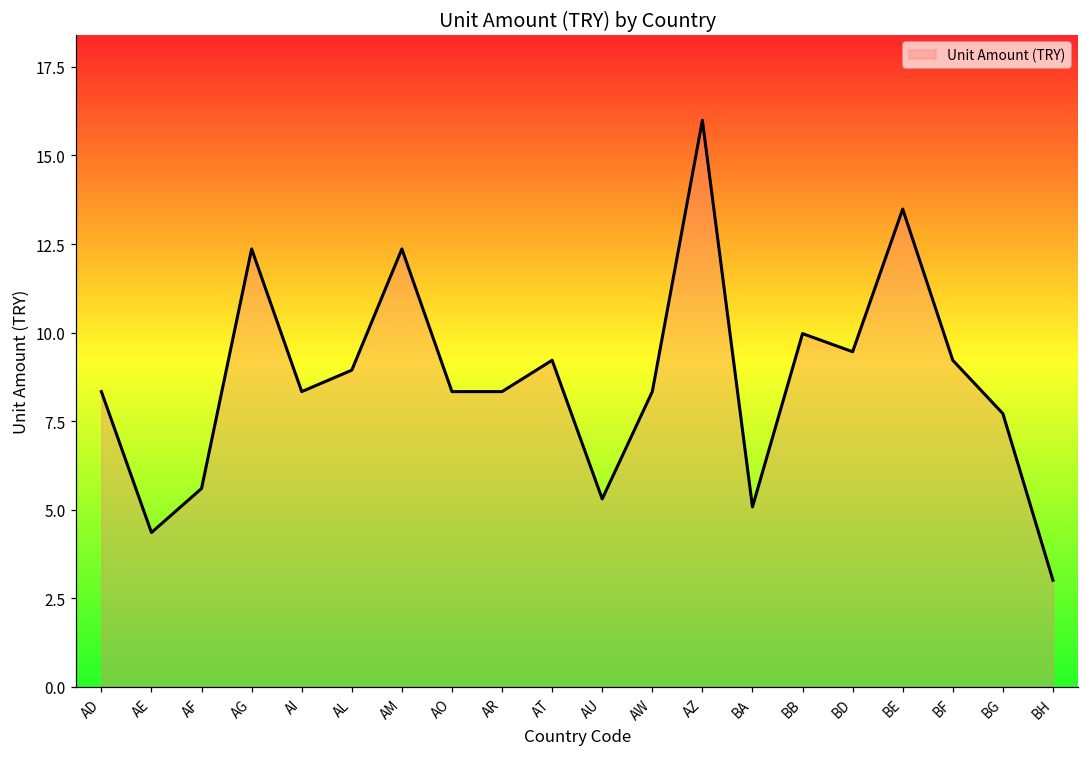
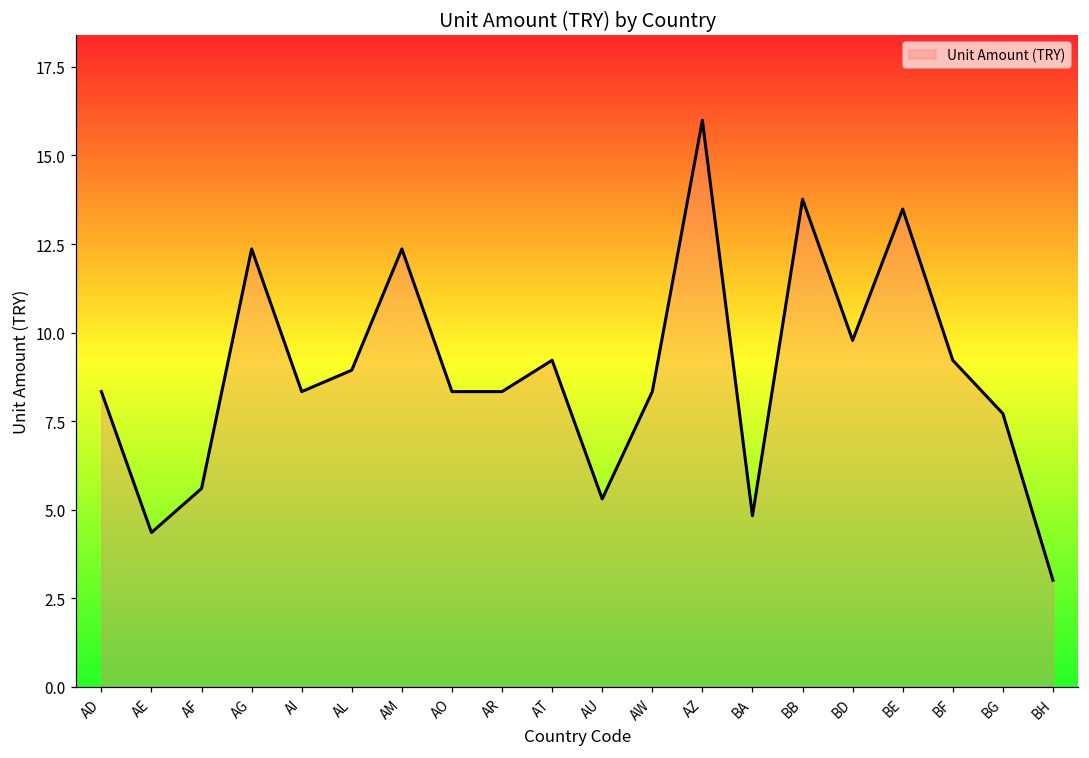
  {
    "AD": 8.3,
    "AE": 4.4,
    "AF": 5.6,
    "AG": 12.4,
    "AI": 8.3,
    "AL": 8.9,
    "AM": 12.4,
    "AO": 8.3,
    "AR": 8.3,
    "AT": 9.2,
    "AU": 5.3,
    "AW": 8.3,
    "AZ": 16.0,
-   "BA": 5.1,
-   "BB": 10.0,
-   "BD": 9.5,
+   "BA": 4.8,
+   "BB": 13.8,
+   "BD": 9.8,
    "BE": 13.5,
    "BF": 9.2,
    "BG": 7.7,
    "BH": 3.0
  }
